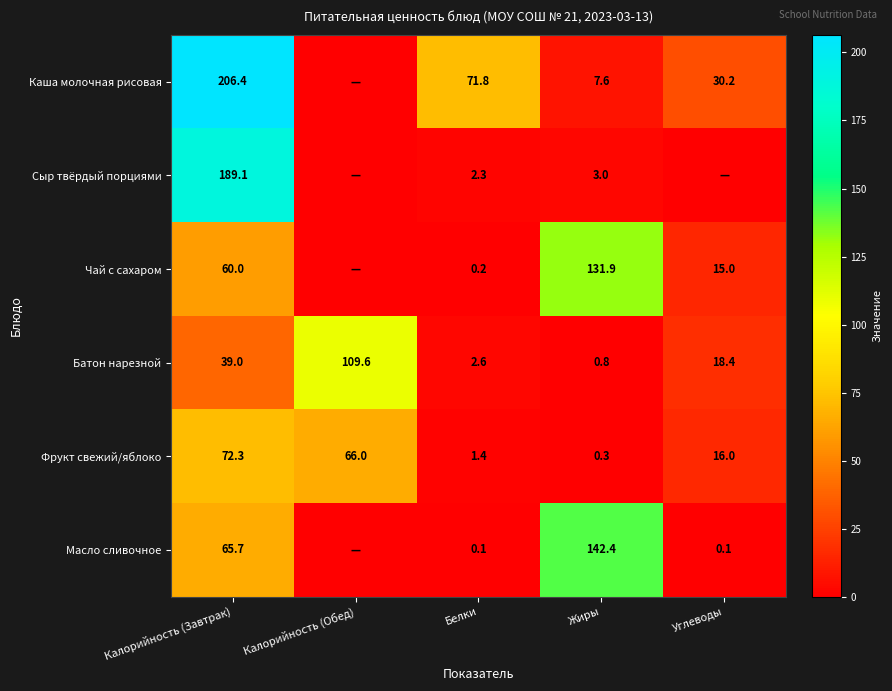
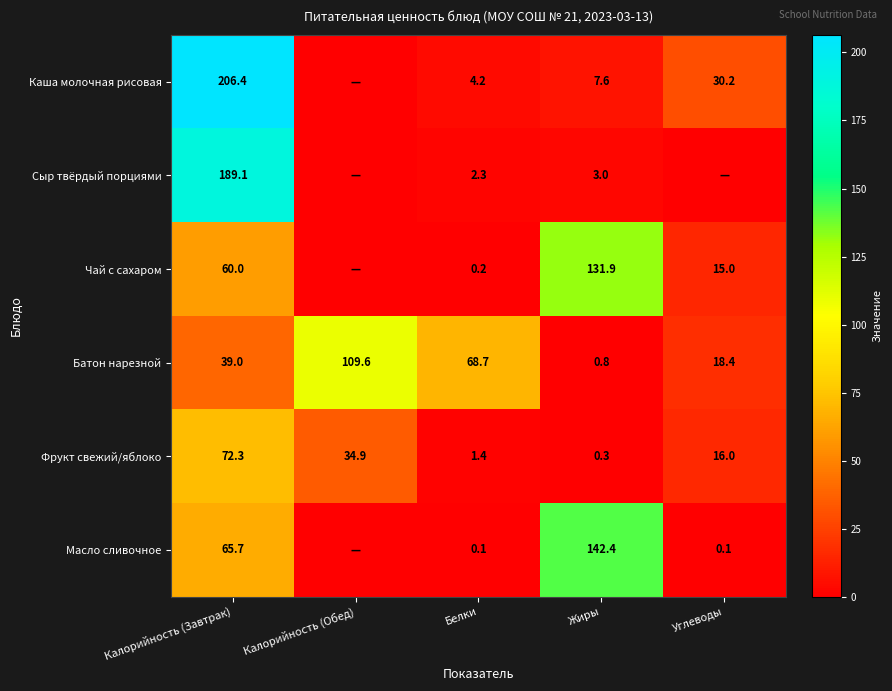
  {
    "Каша молочная рисовая": {
      "Калорийность (Завтрак)": 206.4,
-     "Белки": 71.8,
+     "Белки": 4.2,
      "Жиры": 7.6,
      "Углеводы": 30.2
    },
    "Сыр твёрдый порциями": {
      "Калорийность (Завтрак)": 189.1,
      "Белки": 2.3,
      "Жиры": 3.0
    },
    "Чай с сахаром": {
      "Калорийность (Завтрак)": 60.0,
      "Белки": 0.2,
      "Жиры": 131.9,
      "Углеводы": 15.0
    },
    "Батон нарезной": {
      "Калорийность (Завтрак)": 39.0,
      "Калорийность (Обед)": 109.6,
-     "Белки": 2.6,
+     "Белки": 68.7,
      "Жиры": 0.8,
      "Углеводы": 18.4
    },
    "Фрукт свежий/яблоко": {
      "Калорийность (Завтрак)": 72.3,
-     "Калорийность (Обед)": 66.0,
+     "Калорийность (Обед)": 34.9,
      "Белки": 1.4,
      "Жиры": 0.3,
      "Углеводы": 16.0
    },
    "Масло сливочное": {
      "Калорийность (Завтрак)": 65.7,
      "Белки": 0.1,
      "Жиры": 142.4,
      "Углеводы": 0.1
    }
  }
